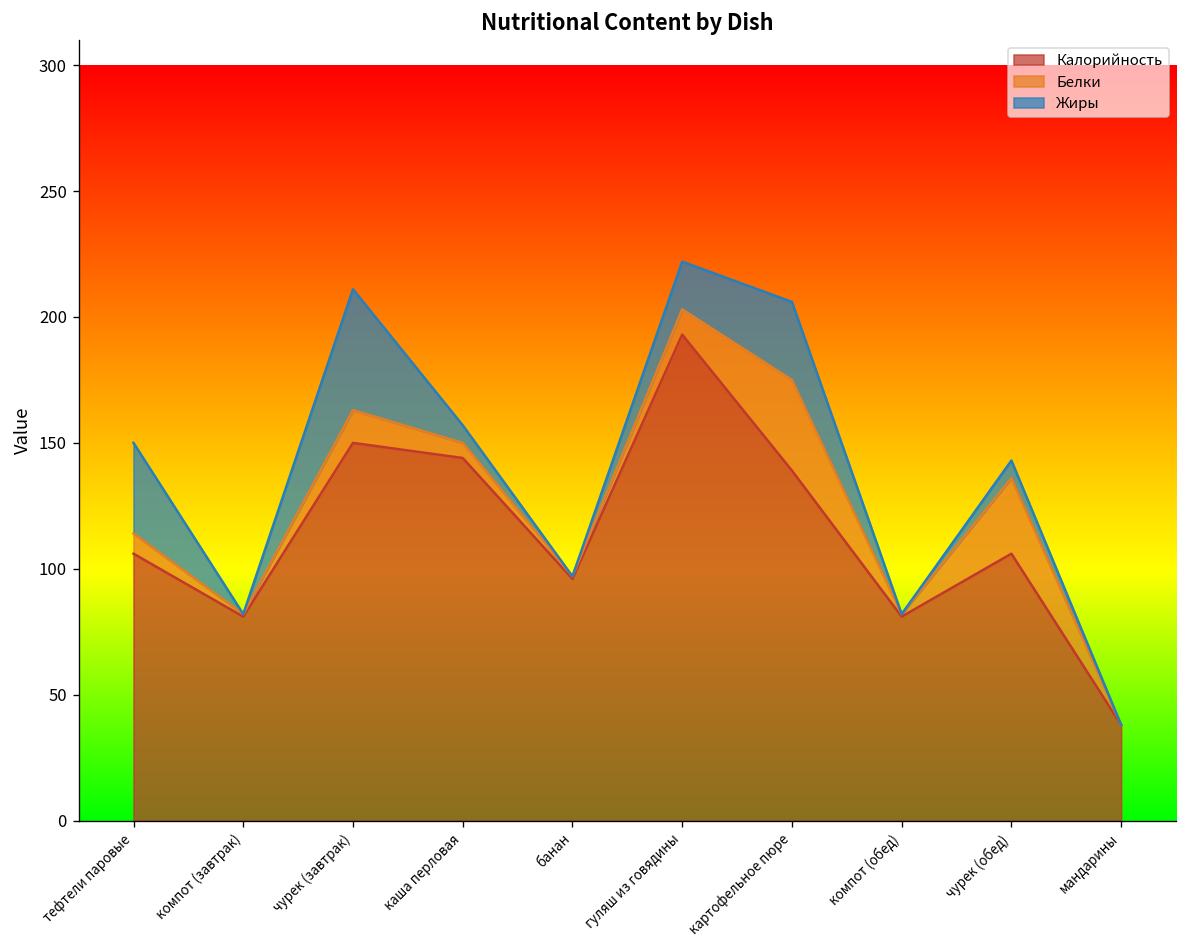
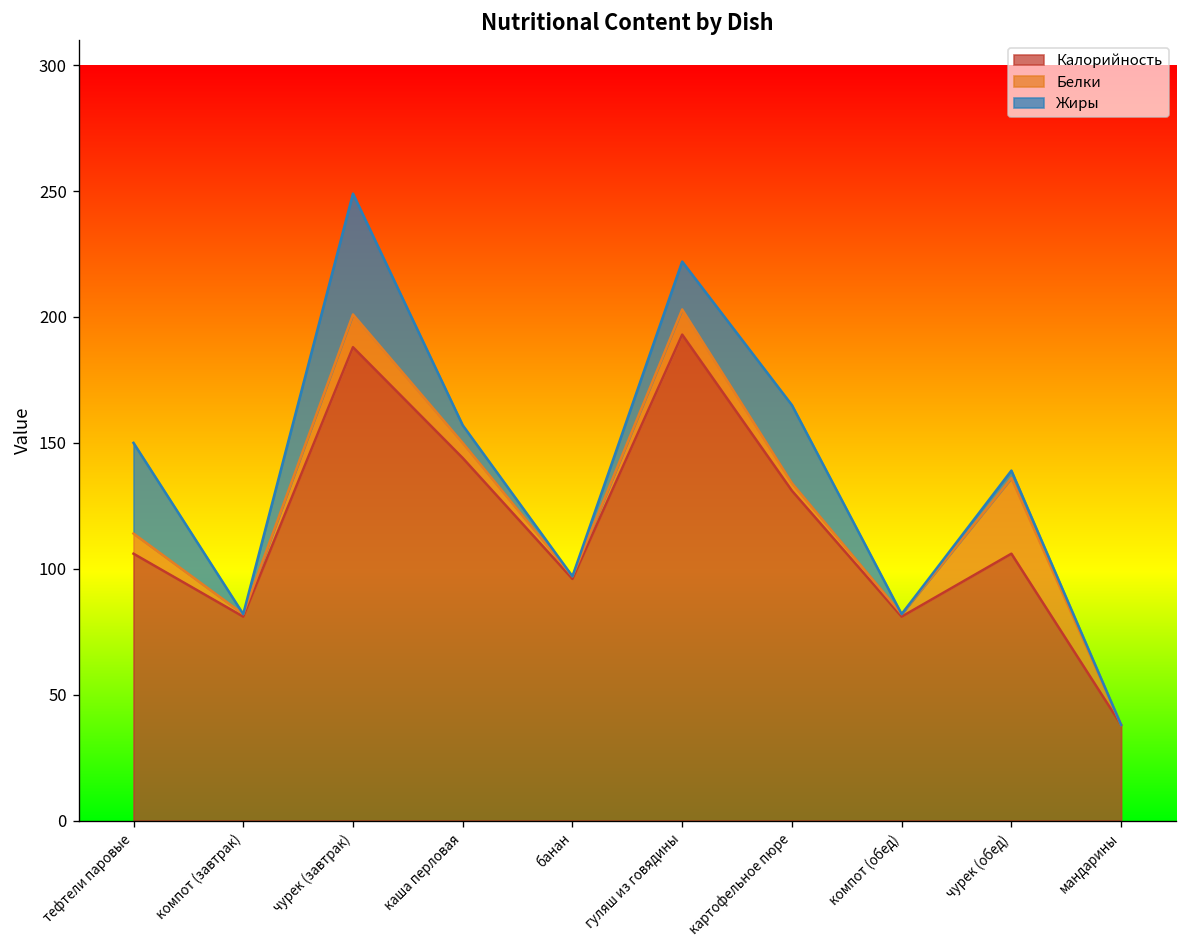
  {
    "Калорийность": {
      "тефтели паровые": 106,
-     "чурек (завтрак)": 150,
+     "чурек (завтрак)": 188,
      "каша перловая": 144,
      "гуляш из говядины": 193,
-     "картофельное пюре": 139,
+     "картофельное пюре": 131,
      "чурек (обед)": 106
    },
    "Белки": {
      "тефтели паровые": 8,
      "чурек (завтрак)": 13,
      "каша перловая": 6,
      "гуляш из говядины": 10,
-     "картофельное пюре": 36,
+     "картофельное пюре": 3,
      "чурек (обед)": 30
    },
    "Жиры": {
      "тефтели паровые": 36,
      "чурек (завтрак)": 48,
      "каша перловая": 7,
      "гуляш из говядины": 19,
      "картофельное пюре": 31,
-     "чурек (обед)": 7
+     "чурек (обед)": 3
    }
  }
